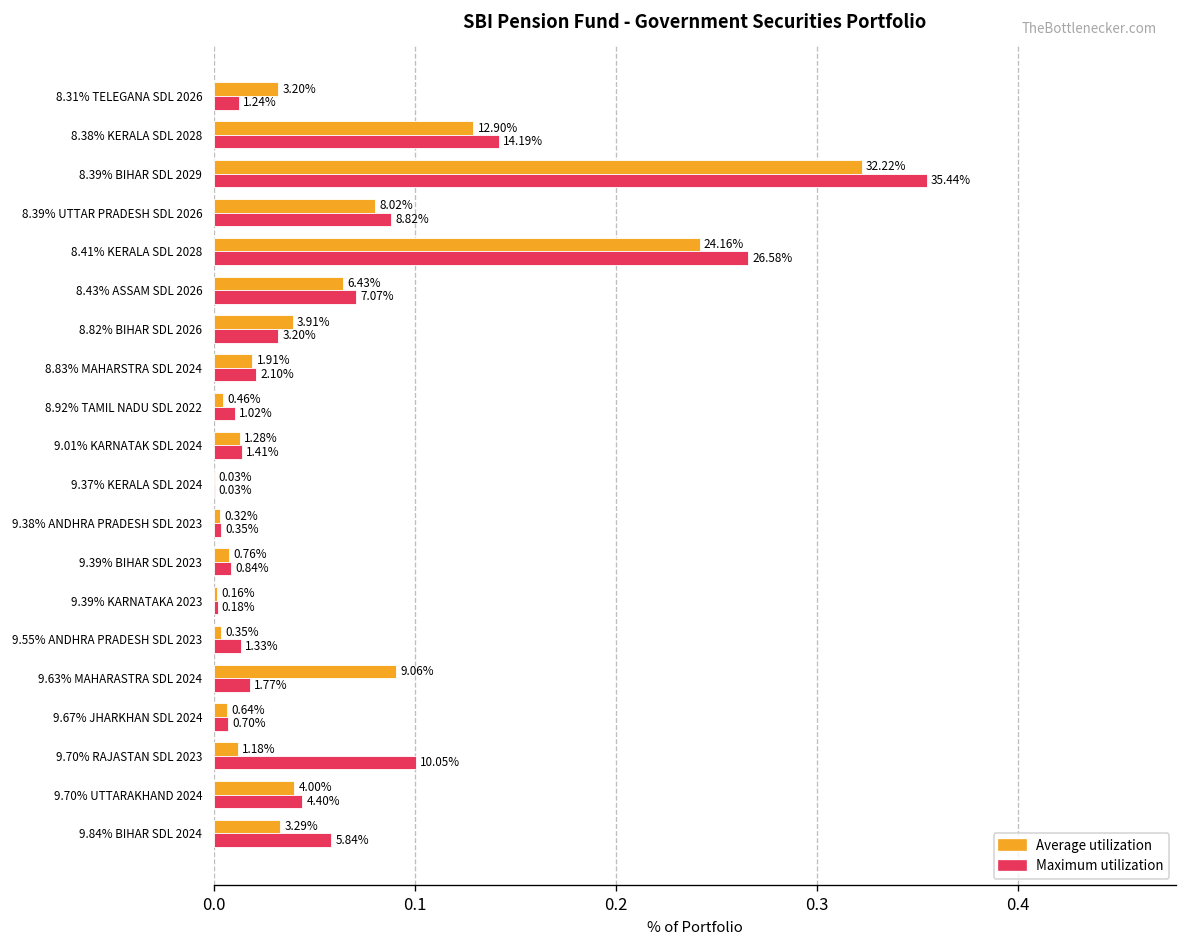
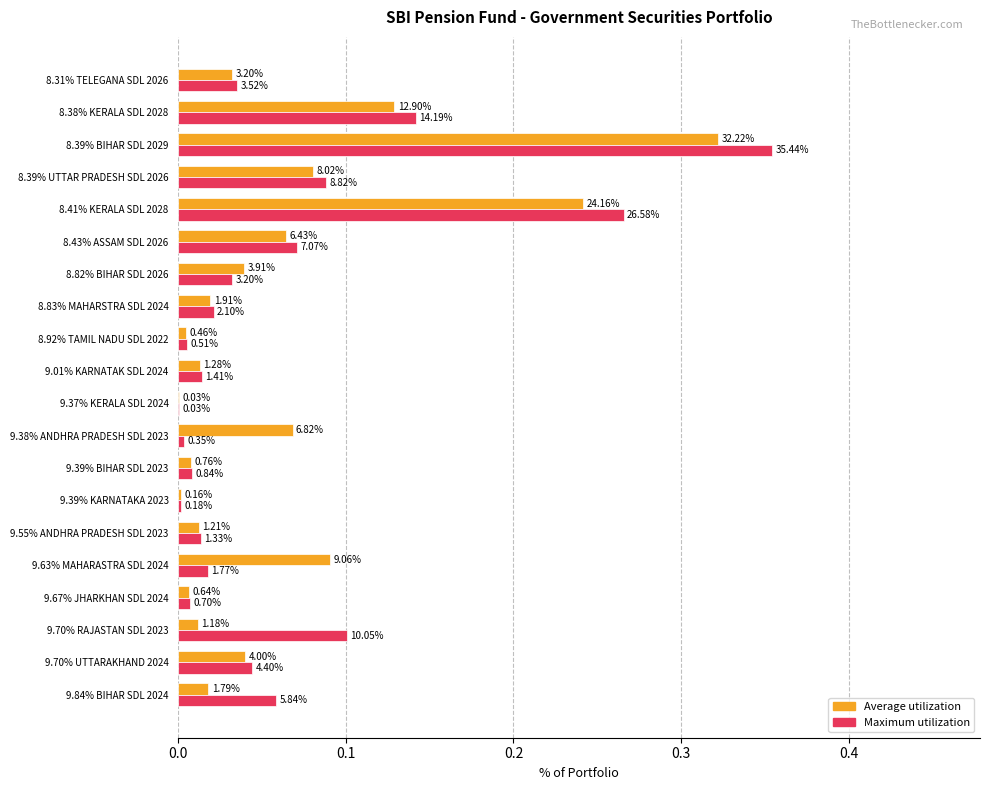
  {
    "Average utilization": {
      "8.31% TELEGANA SDL 2026": "3.20%",
      "8.38% KERALA SDL 2028": "12.90%",
      "8.39% BIHAR SDL 2029": "32.22%",
      "8.39% UTTAR PRADESH SDL 2026": "8.02%",
      "8.41% KERALA SDL 2028": "24.16%",
      "8.43% ASSAM SDL 2026": "6.43%",
      "8.82% BIHAR SDL 2026": "3.91%",
      "8.83% MAHARSTRA SDL 2024": "1.91%",
      "8.92% TAMIL NADU SDL 2022": "0.46%",
      "9.01% KARNATAK SDL 2024": "1.28%",
      "9.37% KERALA SDL 2024": "0.03%",
-     "9.38% ANDHRA PRADESH SDL 2023": "0.32%",
+     "9.38% ANDHRA PRADESH SDL 2023": "6.82%",
      "9.39% BIHAR SDL 2023": "0.76%",
      "9.39% KARNATAKA 2023": "0.16%",
-     "9.55% ANDHRA PRADESH SDL 2023": "0.35%",
+     "9.55% ANDHRA PRADESH SDL 2023": "1.21%",
      "9.63% MAHARASTRA SDL 2024": "9.06%",
      "9.67% JHARKHAN SDL 2024": "0.64%",
      "9.70% RAJASTAN SDL 2023": "1.18%",
      "9.70% UTTARAKHAND 2024": "4.00%",
-     "9.84% BIHAR SDL 2024": "3.29%"
+     "9.84% BIHAR SDL 2024": "1.79%"
    },
    "Maximum utilization": {
-     "8.31% TELEGANA SDL 2026": "1.24%",
+     "8.31% TELEGANA SDL 2026": "3.52%",
      "8.38% KERALA SDL 2028": "14.19%",
      "8.39% BIHAR SDL 2029": "35.44%",
      "8.39% UTTAR PRADESH SDL 2026": "8.82%",
      "8.41% KERALA SDL 2028": "26.58%",
      "8.43% ASSAM SDL 2026": "7.07%",
      "8.82% BIHAR SDL 2026": "3.20%",
      "8.83% MAHARSTRA SDL 2024": "2.10%",
-     "8.92% TAMIL NADU SDL 2022": "1.02%",
+     "8.92% TAMIL NADU SDL 2022": "0.51%",
      "9.01% KARNATAK SDL 2024": "1.41%",
      "9.37% KERALA SDL 2024": "0.03%",
      "9.38% ANDHRA PRADESH SDL 2023": "0.35%",
      "9.39% BIHAR SDL 2023": "0.84%",
      "9.39% KARNATAKA 2023": "0.18%",
      "9.55% ANDHRA PRADESH SDL 2023": "1.33%",
      "9.63% MAHARASTRA SDL 2024": "1.77%",
      "9.67% JHARKHAN SDL 2024": "0.70%",
      "9.70% RAJASTAN SDL 2023": "10.05%",
      "9.70% UTTARAKHAND 2024": "4.40%",
      "9.84% BIHAR SDL 2024": "5.84%"
    }
  }
